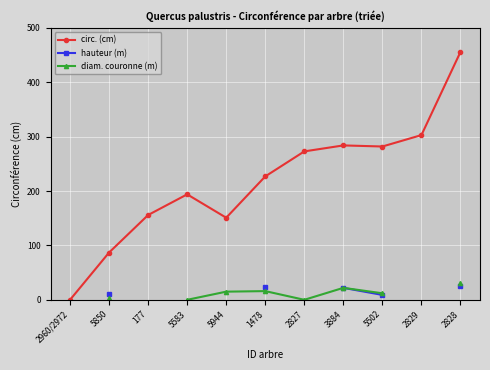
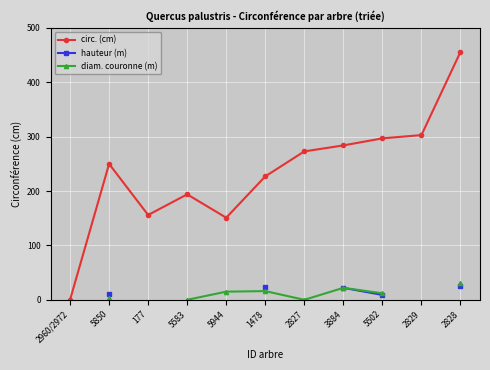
  {
    "circ. (cm)": {
      "2960/2972": 0,
-     "5850": 90,
+     "5850": 250,
      "177": 160,
      "5583": 190,
      "5944": 150,
      "1478": 230,
      "2827": 270,
      "3884": 280,
-     "5502": 280,
+     "5502": 300,
      "2829": 300,
      "2828": 460
    },
    "hauteur (m)": {
      "5850": 10,
      "1478": 20,
      "2828": 30
    },
    "diam. couronne (m)": {
      "5850": 0,
      "5583": 0,
      "5944": 20,
      "1478": 20,
      "2827": 0,
      "2828": 30
    }
  }
